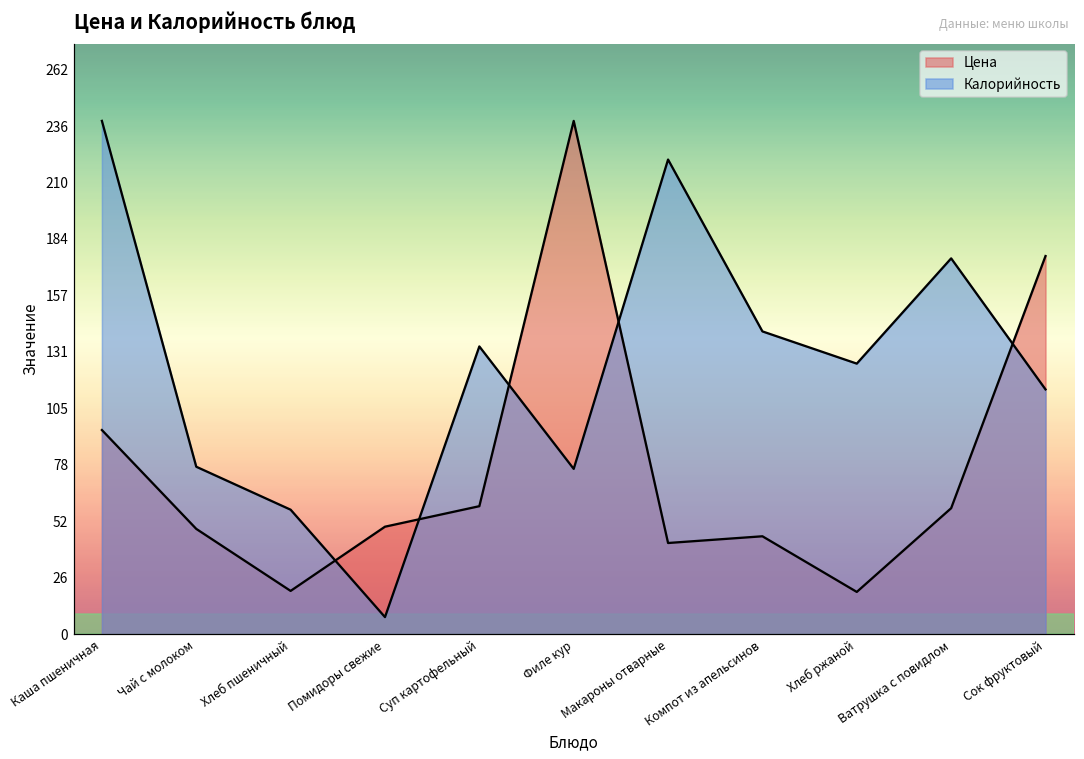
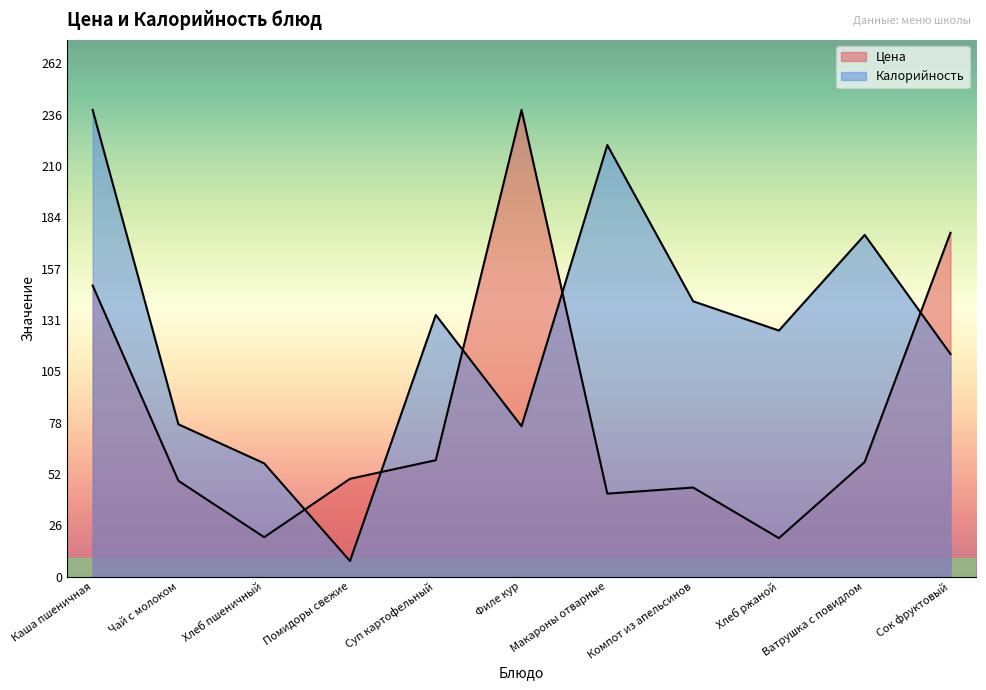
  {
    "Цена": {
-     "Каша пшеничная": 95,
+     "Каша пшеничная": 149,
      "Чай с молоком": 49,
      "Хлеб пшеничный": 20,
      "Помидоры свежие": 50,
      "Суп картофельный": 60,
      "Филе кур": 239,
      "Макароны отварные": 42,
      "Компот из апельсинов": 46,
      "Хлеб ржаной": 20,
      "Ватрушка с повидлом": 59,
      "Сок фруктовый": 176
    },
    "Калорийность": {
      "Каша пшеничная": 239,
      "Чай с молоком": 78,
      "Хлеб пшеничный": 58,
      "Суп картофельный": 134,
      "Филе кур": 77,
      "Макароны отварные": 221,
      "Компот из апельсинов": 141,
      "Хлеб ржаной": 126,
      "Ватрушка с повидлом": 175,
      "Сок фруктовый": 114
    }
  }
